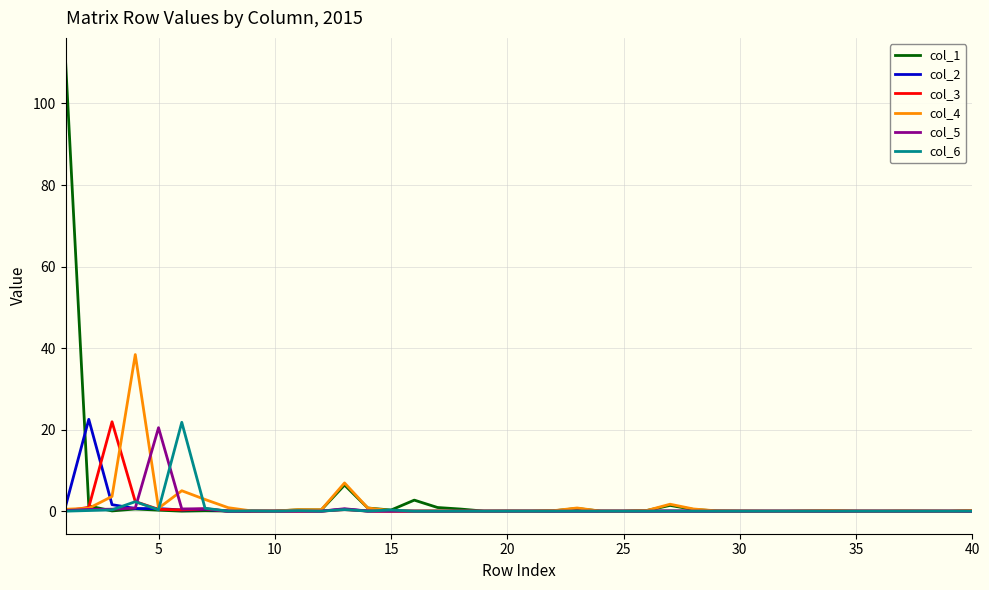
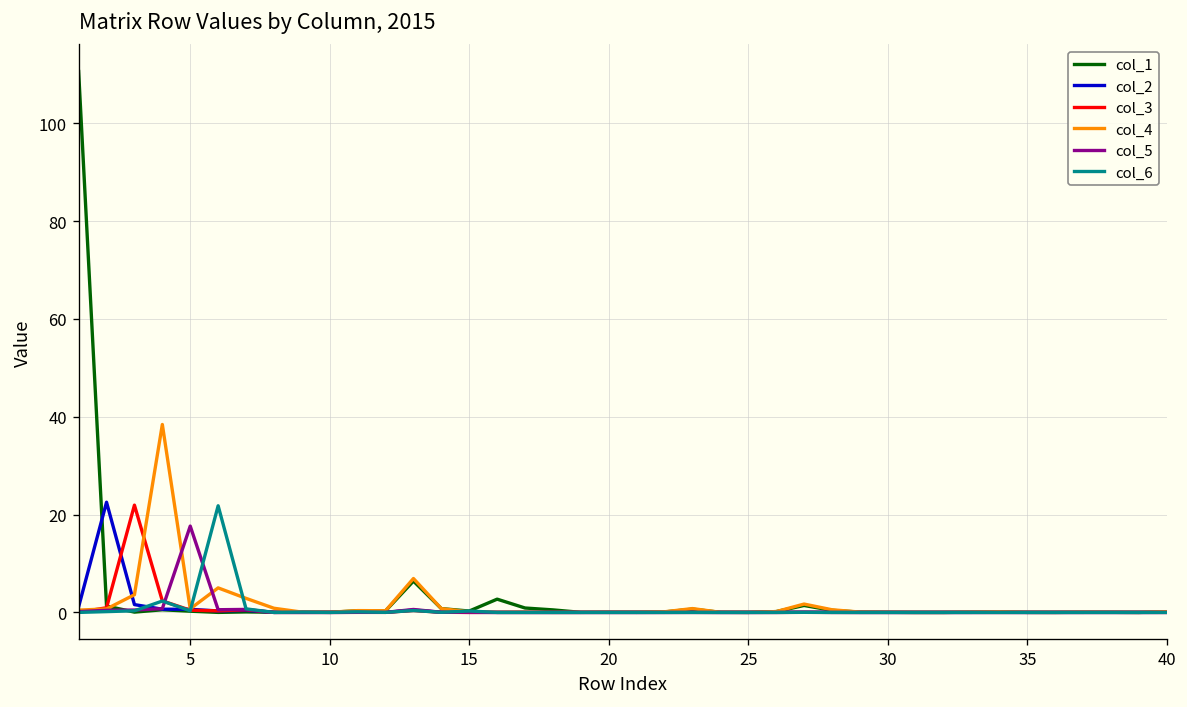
  {
    "col_5": {
-     "5": 20
+     "5": 18
    }
  }
